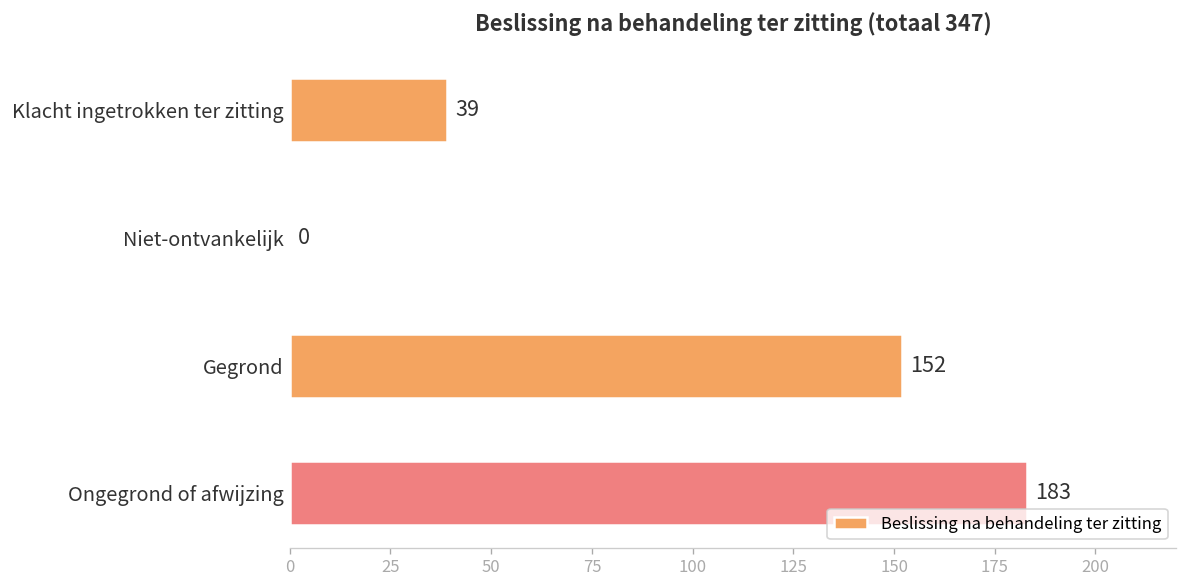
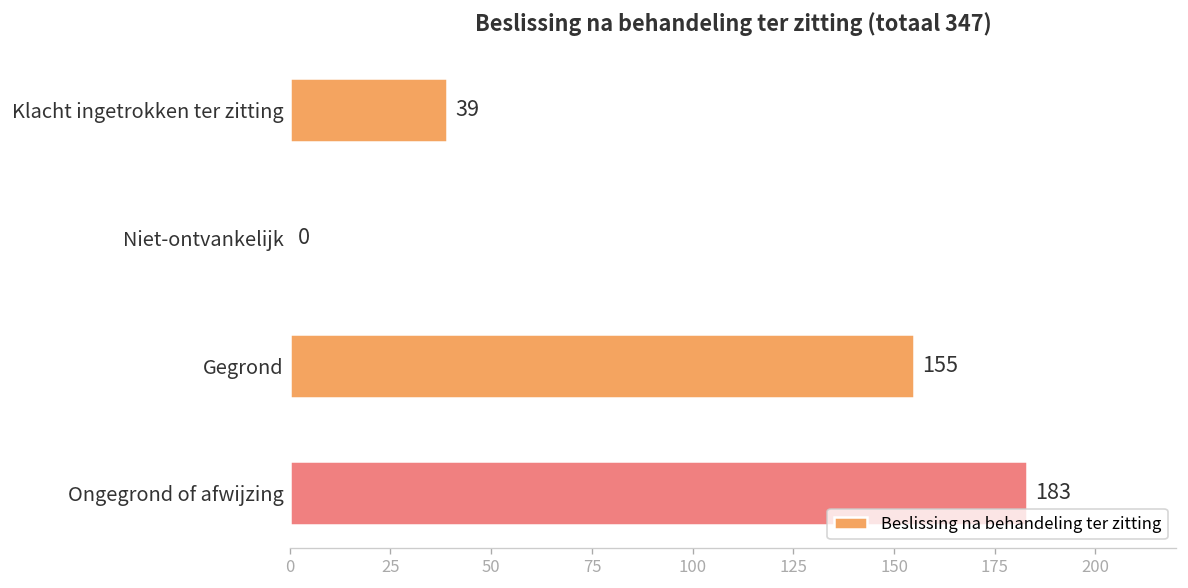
  {
    "Klacht ingetrokken ter zitting": 39,
    "Niet-ontvankelijk": 0,
-   "Gegrond": 152,
+   "Gegrond": 155,
    "Ongegrond of afwijzing": 183
  }
